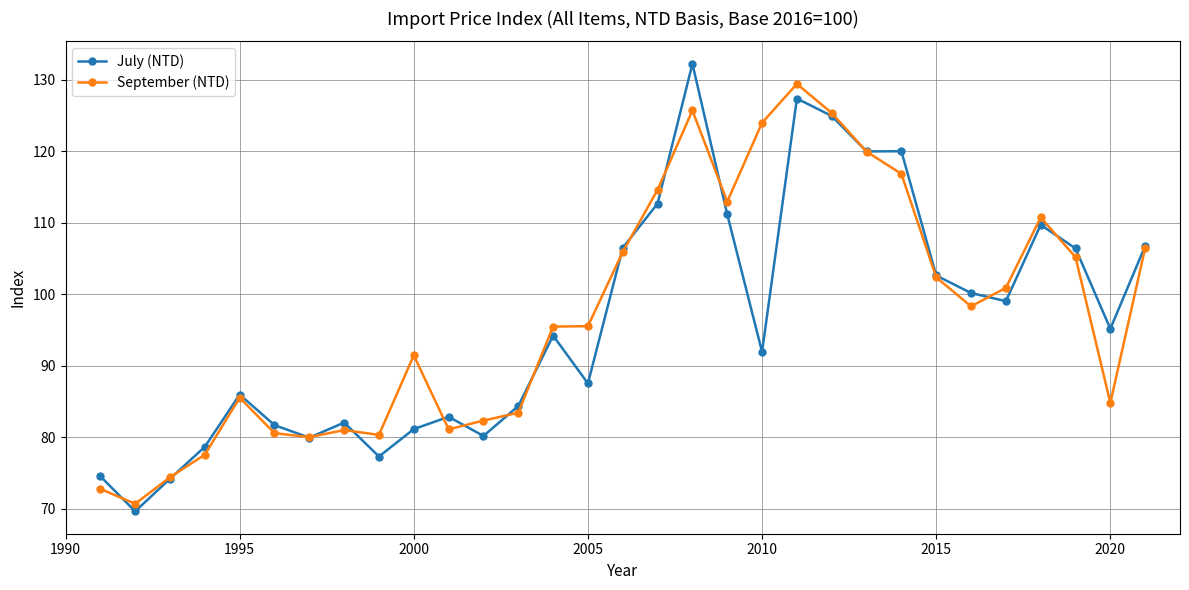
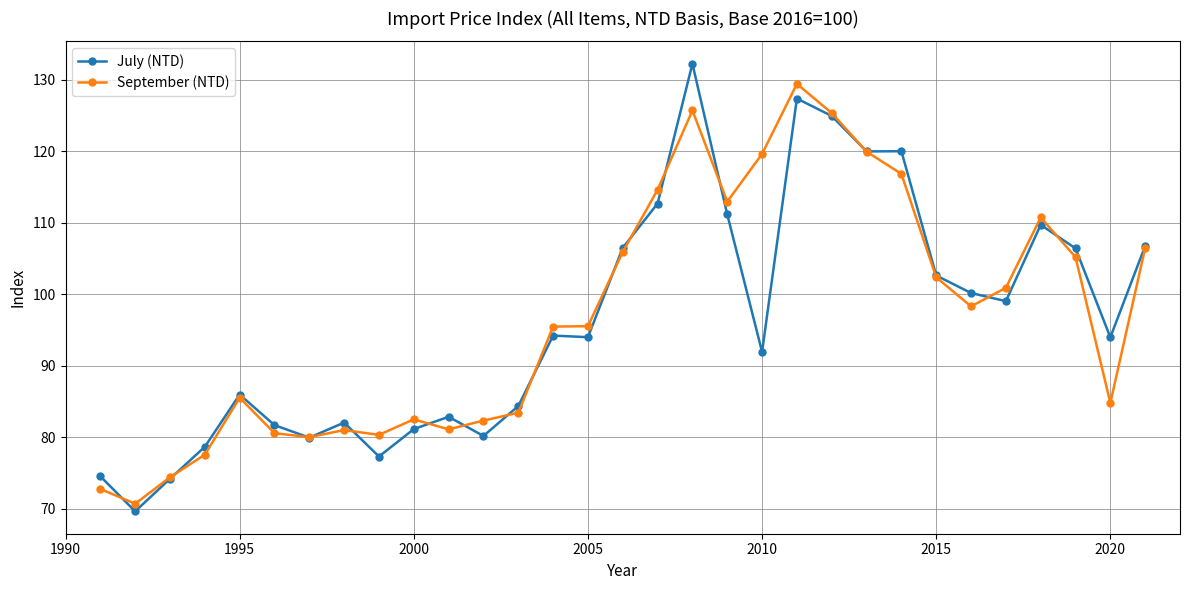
  {
    "July (NTD)": {
      "1995": 86,
      "2000": 81,
-     "2005": 88,
+     "2005": 94,
      "2010": 92,
-     "2020": 95
+     "2020": 94
    },
    "September (NTD)": {
      "1995": 86,
-     "2000": 91,
+     "2000": 82,
      "2005": 96,
-     "2010": 124,
+     "2010": 120,
      "2020": 85
    }
  }
